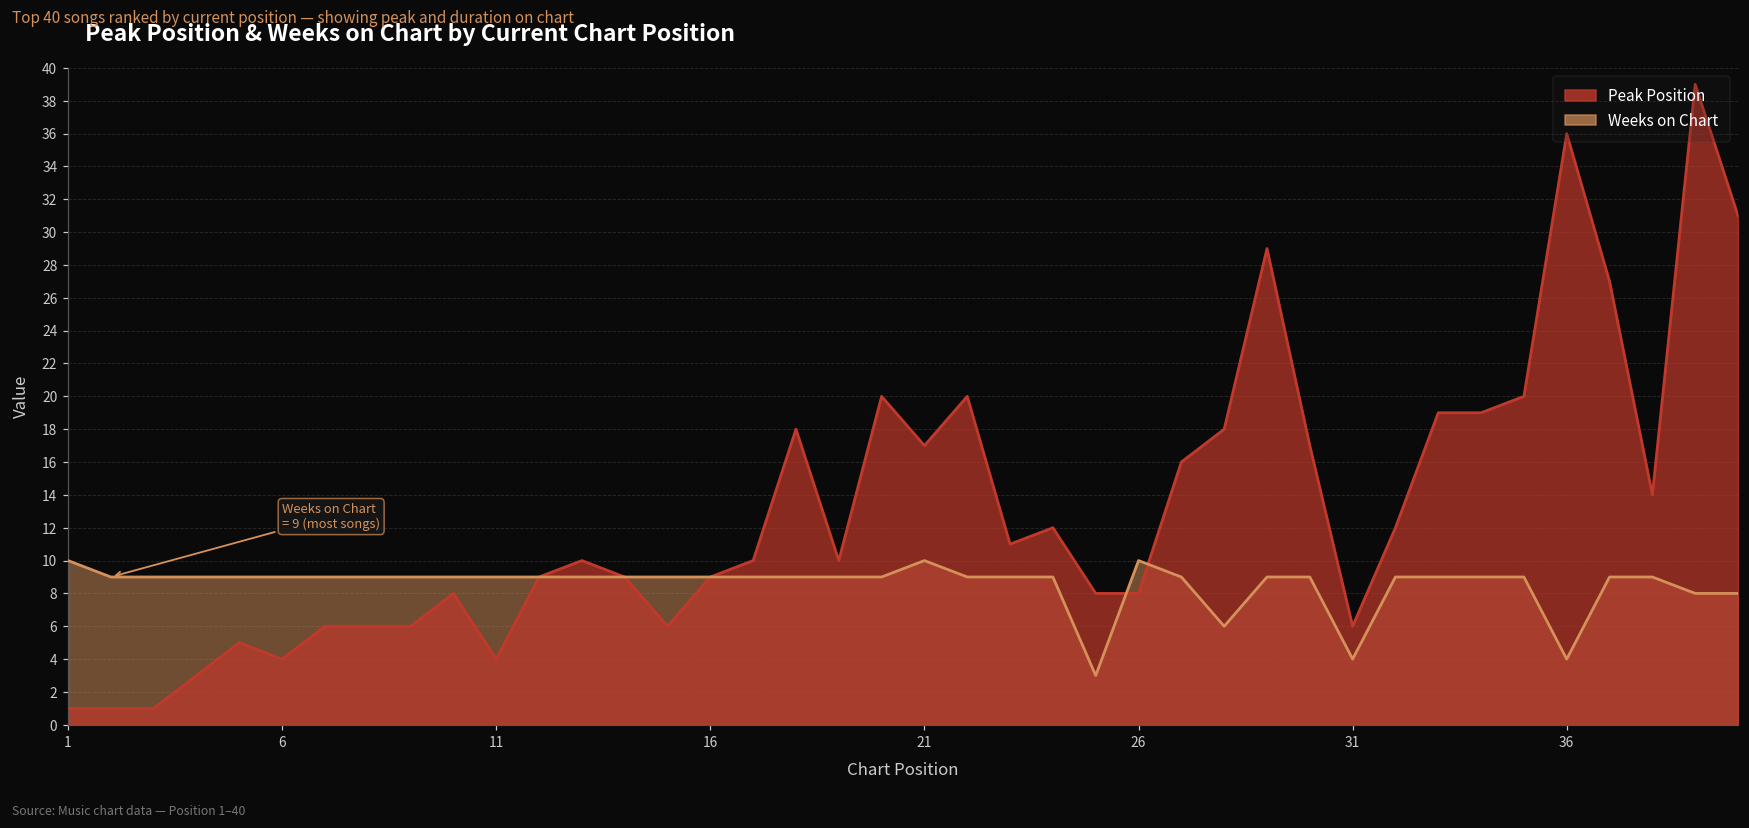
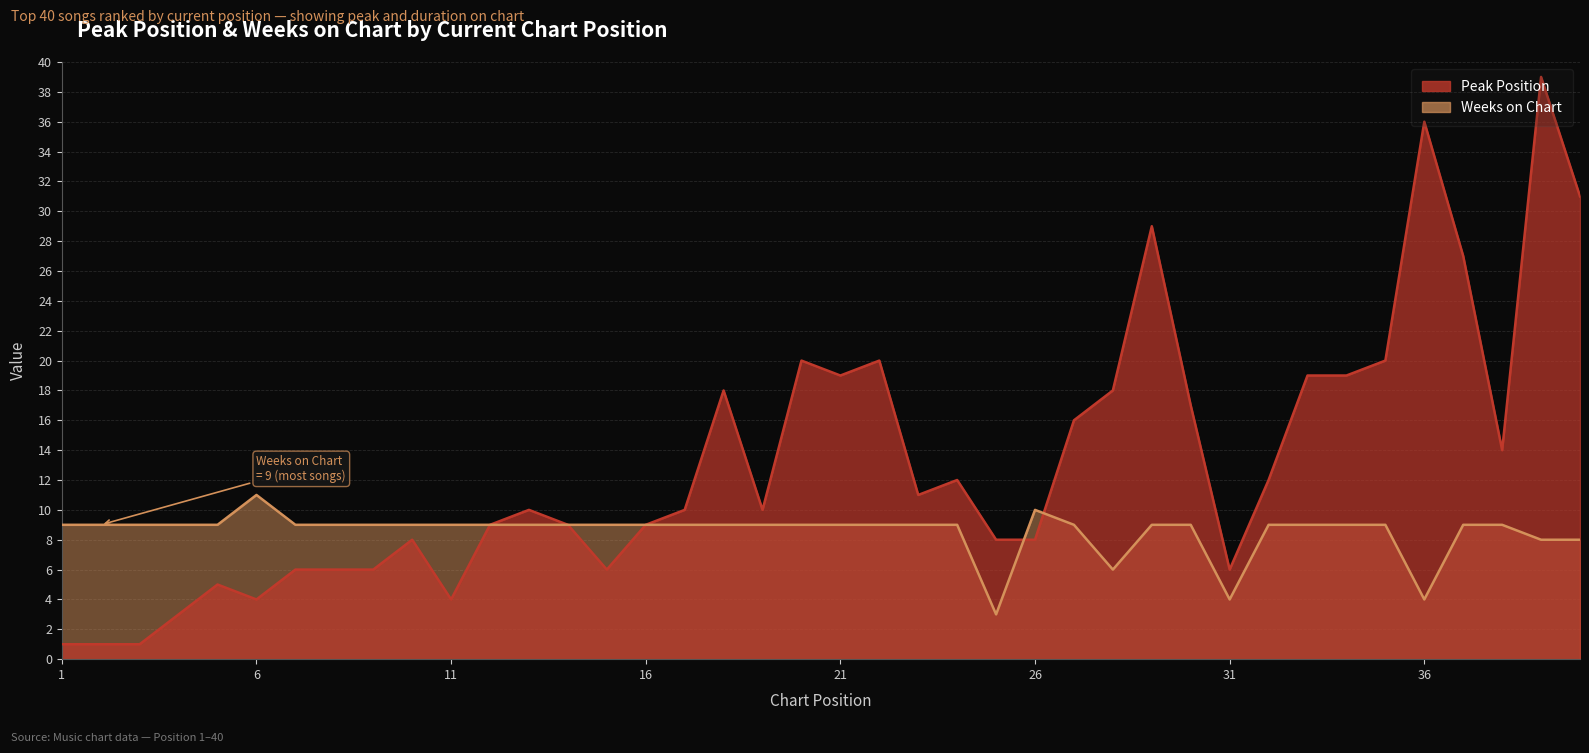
  {
    "Peak Position": {
      "1": 1,
      "6": 4,
      "11": 4,
-     "21": 17,
+     "21": 19,
      "26": 8,
      "31": 6
    },
    "Weeks on Chart": {
-     "1": 10,
-     "6": 9,
+     "1": 9,
+     "6": 11,
      "11": 9,
-     "21": 10,
+     "21": 9,
      "26": 10,
      "31": 4,
      "36": 4
    }
  }
